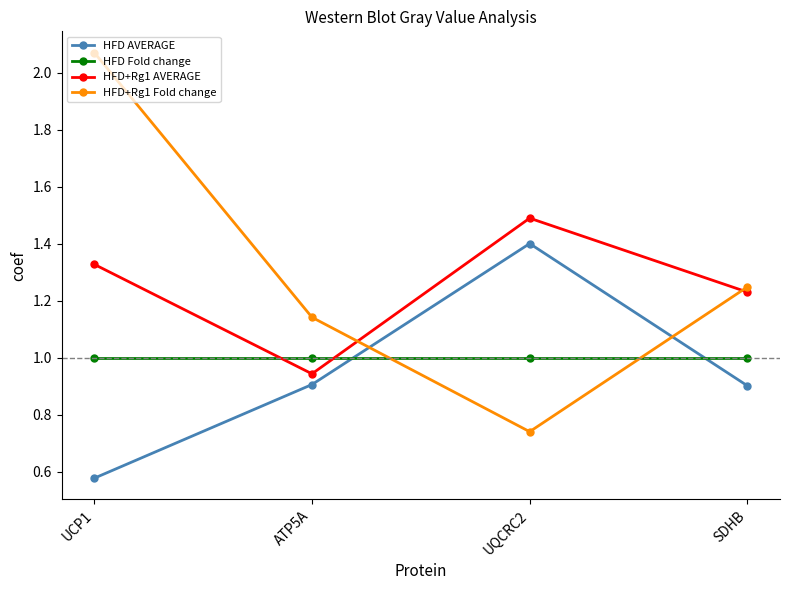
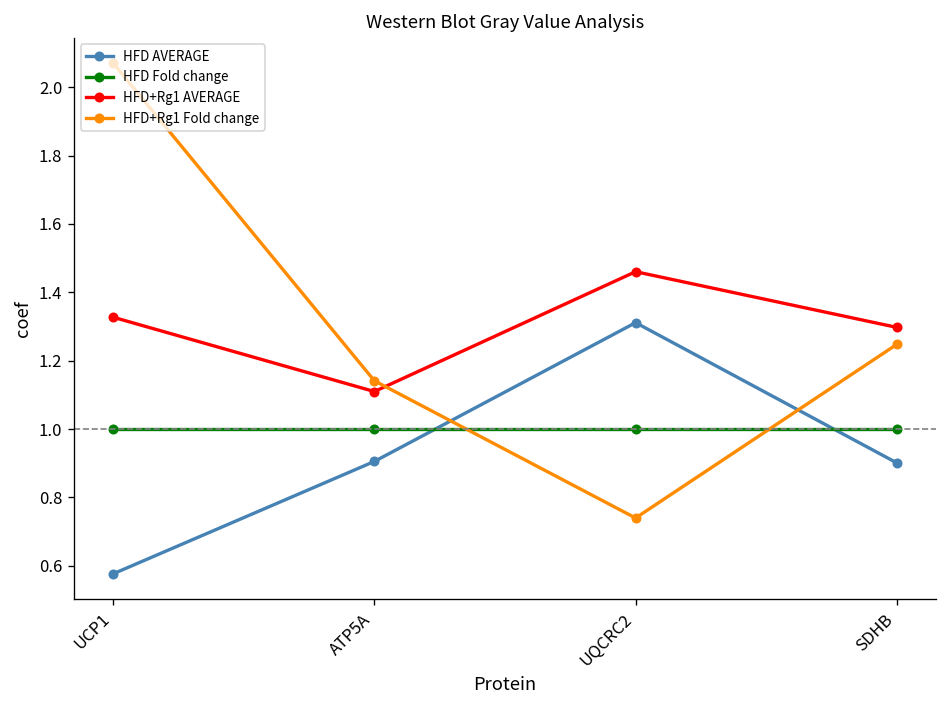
  {
    "HFD AVERAGE": {
      "UCP1": 0.58,
      "ATP5A": 0.91,
-     "UQCRC2": 1.40,
+     "UQCRC2": 1.31,
      "SDHB": 0.90
    },
    "HFD Fold change": {
      "UCP1": 1.00,
      "ATP5A": 1.00,
      "UQCRC2": 1.00,
      "SDHB": 1.00
    },
    "HFD+Rg1 AVERAGE": {
      "UCP1": 1.33,
-     "ATP5A": 0.94,
-     "UQCRC2": 1.49,
-     "SDHB": 1.23
+     "ATP5A": 1.11,
+     "UQCRC2": 1.46,
+     "SDHB": 1.30
    },
    "HFD+Rg1 Fold change": {
      "ATP5A": 1.14,
      "UQCRC2": 0.74,
      "SDHB": 1.25
    }
  }
